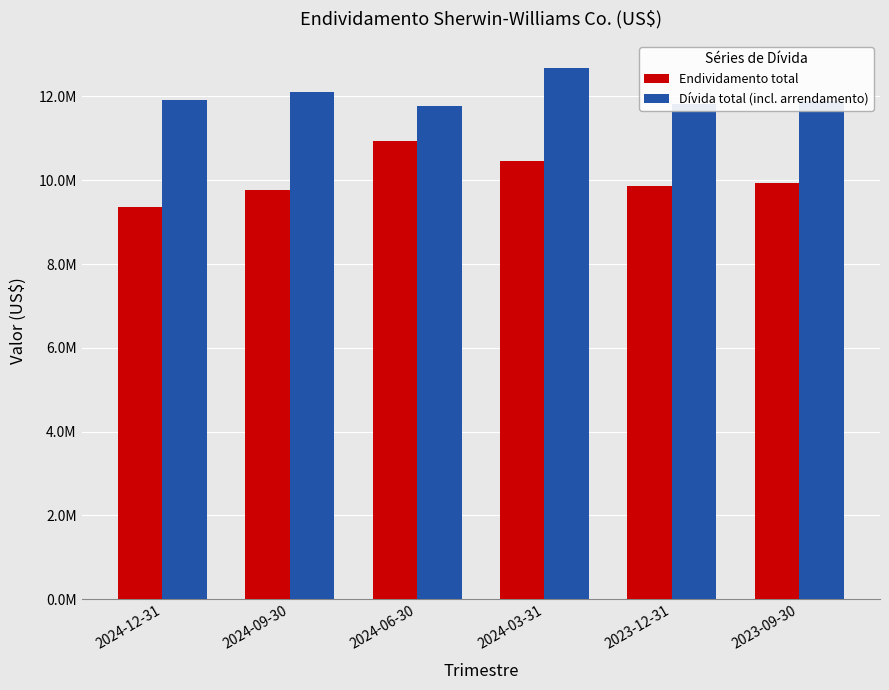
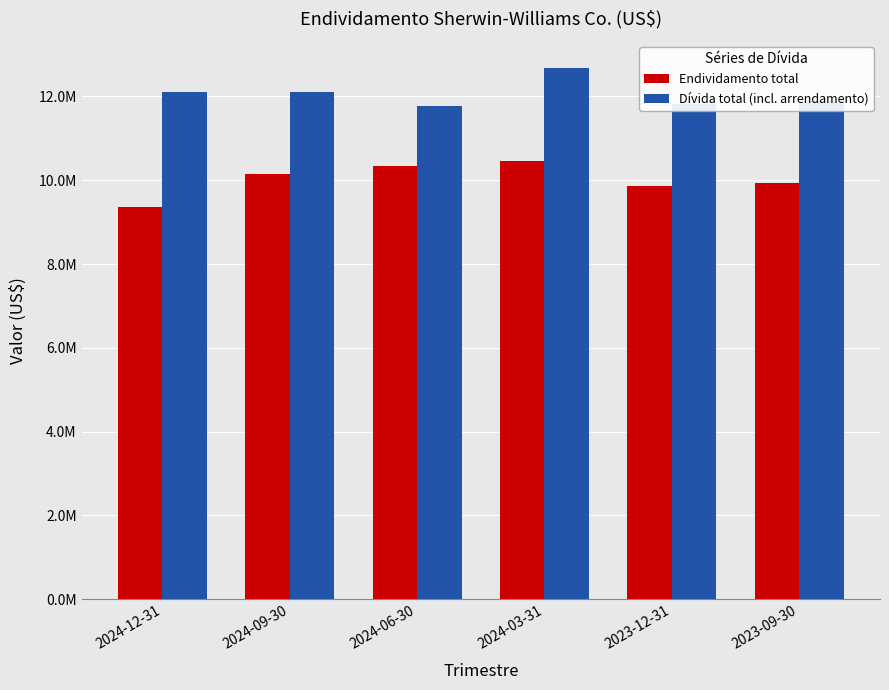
  {
    "Endividamento total": {
      "2024-12-31": 9400000,
-     "2024-09-30": 9800000,
-     "2024-06-30": 10900000,
+     "2024-09-30": 10100000,
+     "2024-06-30": 10300000,
      "2024-03-31": 10500000,
      "2023-12-31": 9900000,
      "2023-09-30": 9900000
    },
    "Dívida total (incl. arrendamento)": {
-     "2024-12-31": 11900000,
+     "2024-12-31": 12100000,
      "2024-09-30": 12100000,
      "2024-06-30": 11800000,
      "2024-03-31": 12700000
    }
  }
